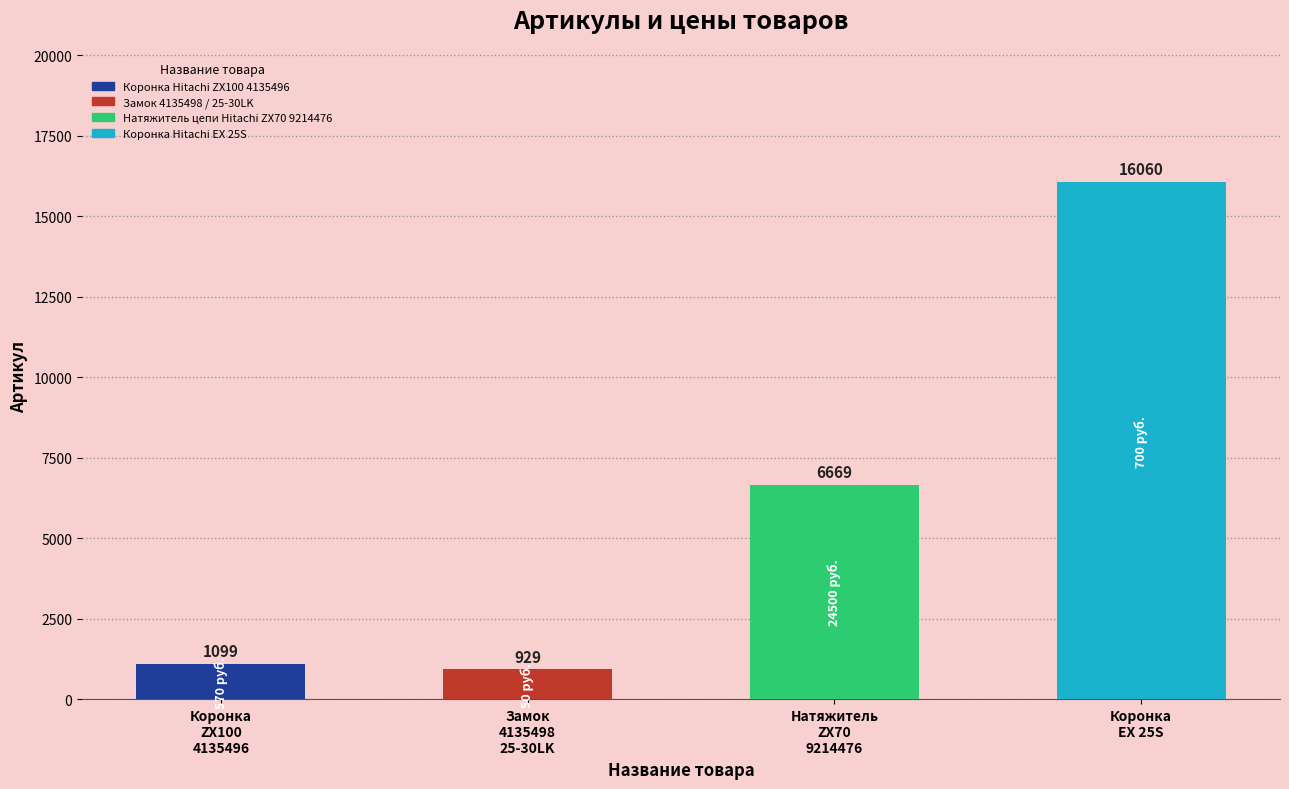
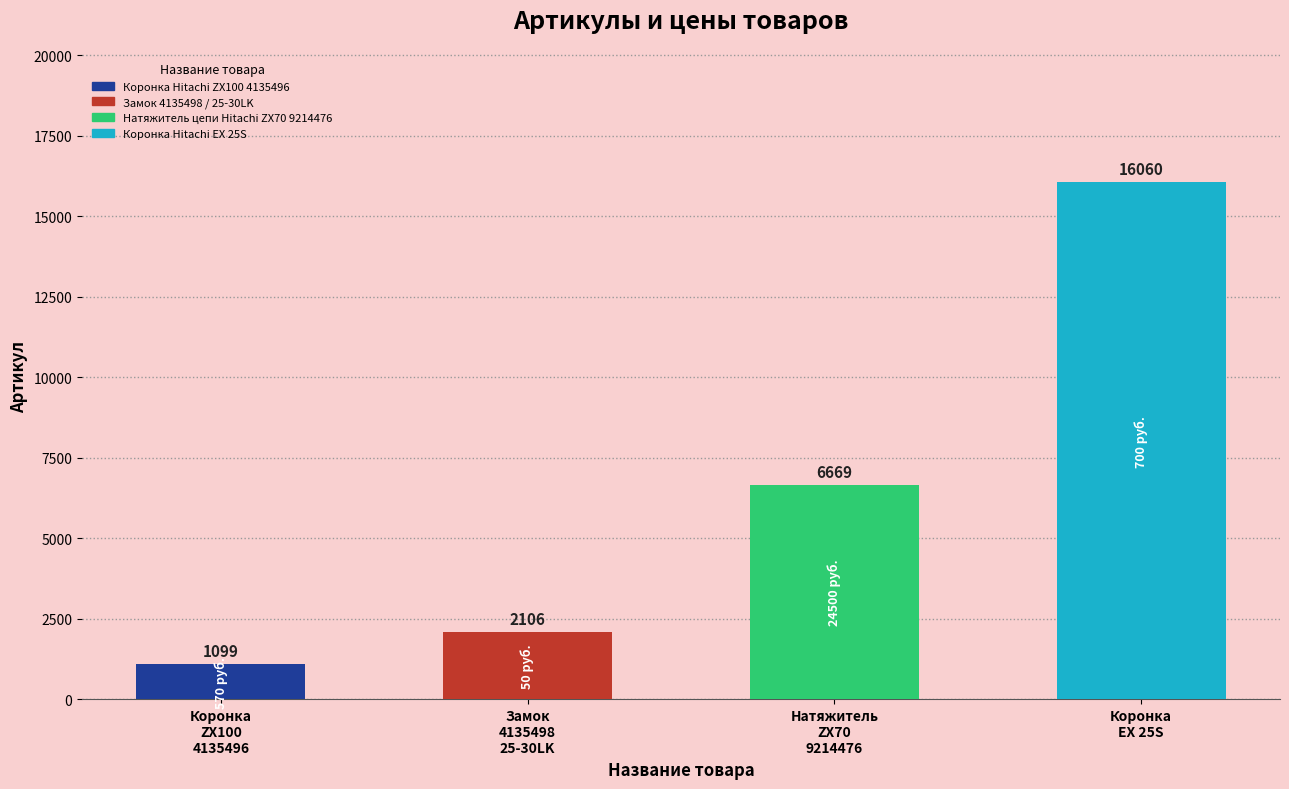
  {
    "Коронка ZX100 4135496": 1099,
-   "Замок 4135498 25-30LK": 929,
+   "Замок 4135498 25-30LK": 2106,
    "Натяжитель ZX70 9214476": 6669,
    "Коронка EX 25S": 16060
  }
